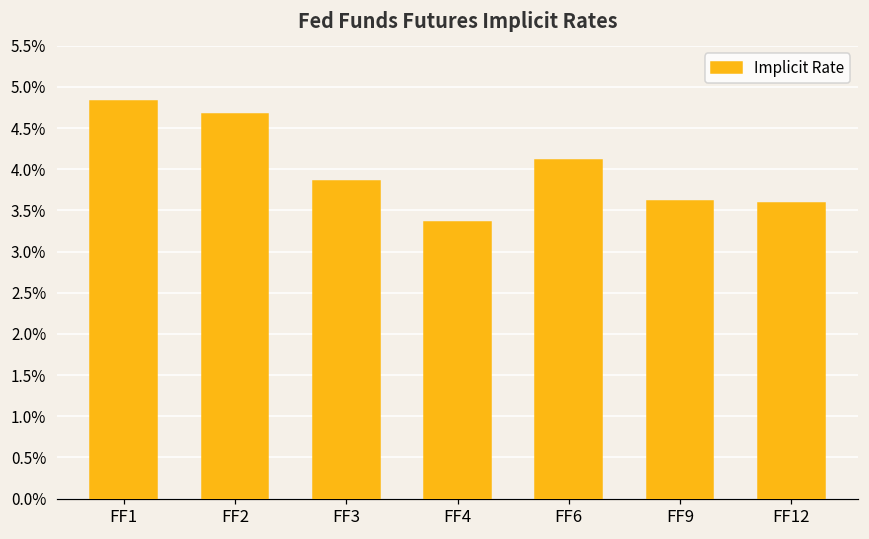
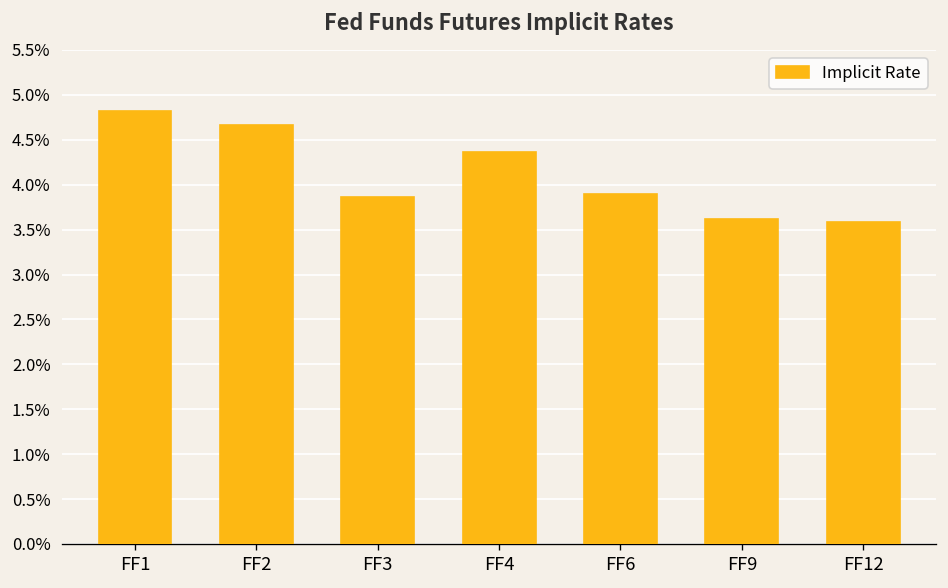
  {
    "FF1": "4.8%",
    "FF2": "4.7%",
    "FF3": "3.9%",
-   "FF4": "3.4%",
-   "FF6": "4.1%",
+   "FF4": "4.4%",
+   "FF6": "3.9%",
    "FF9": "3.6%",
    "FF12": "3.6%"
  }
